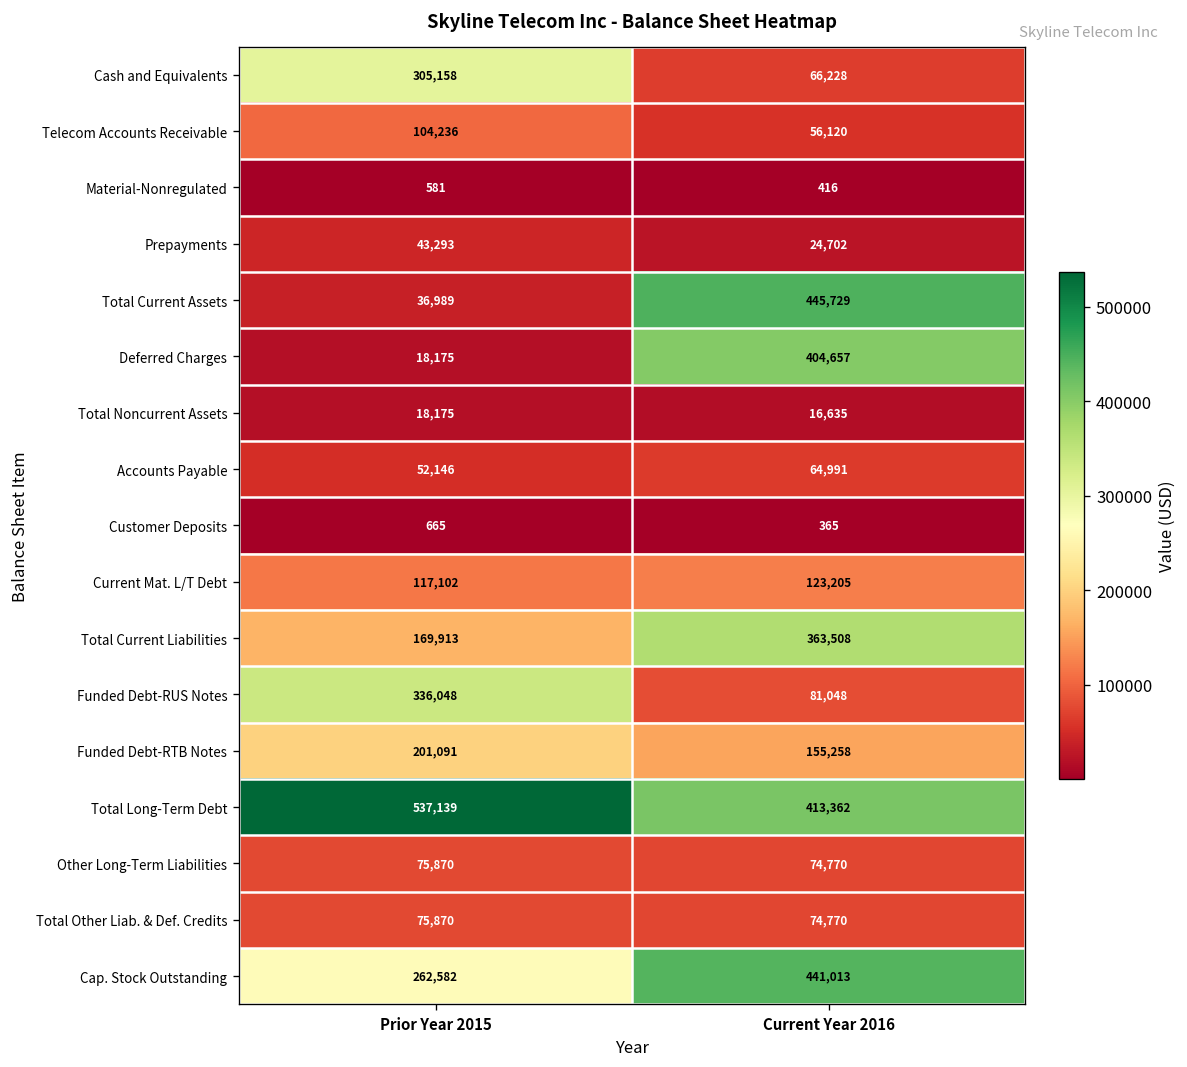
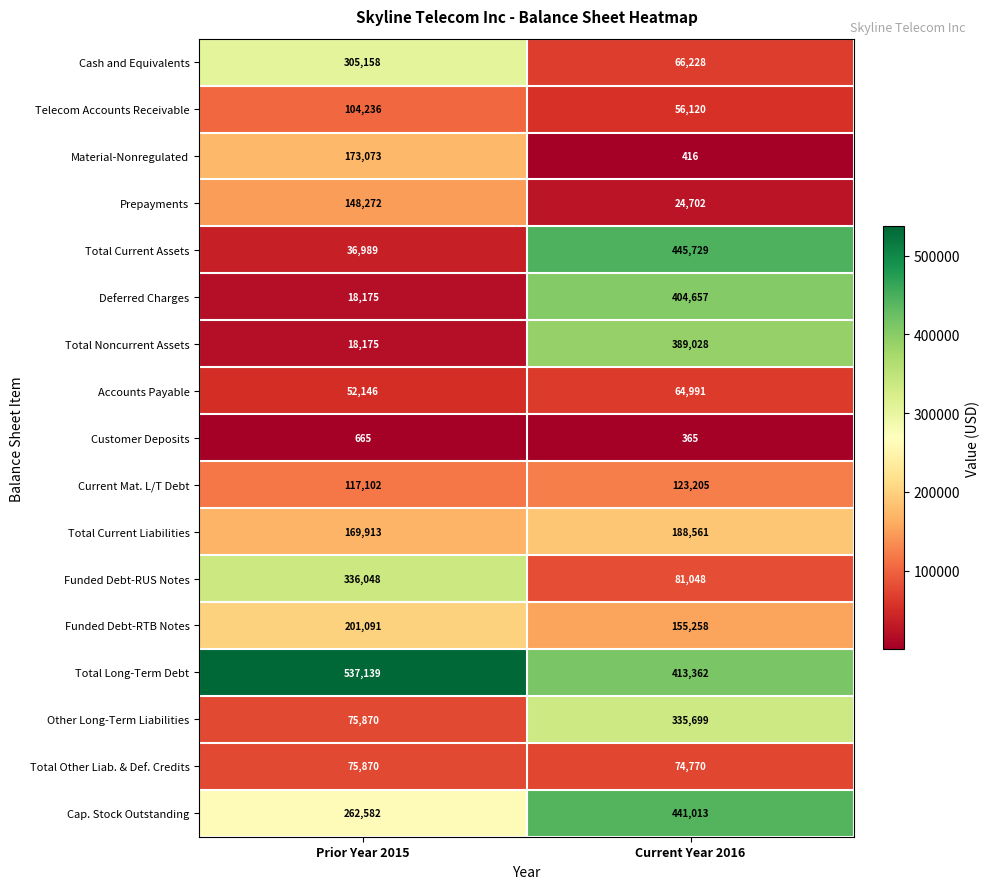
  {
    "Cash and Equivalents": {
      "Prior Year 2015": "305,158",
      "Current Year 2016": "66,228"
    },
    "Telecom Accounts Receivable": {
      "Prior Year 2015": "104,236",
      "Current Year 2016": "56,120"
    },
    "Material-Nonregulated": {
-     "Prior Year 2015": "581",
+     "Prior Year 2015": "173,073",
      "Current Year 2016": "416"
    },
    "Prepayments": {
-     "Prior Year 2015": "43,293",
+     "Prior Year 2015": "148,272",
      "Current Year 2016": "24,702"
    },
    "Total Current Assets": {
      "Prior Year 2015": "36,989",
      "Current Year 2016": "445,729"
    },
    "Deferred Charges": {
      "Prior Year 2015": "18,175",
      "Current Year 2016": "404,657"
    },
    "Total Noncurrent Assets": {
      "Prior Year 2015": "18,175",
-     "Current Year 2016": "16,635"
+     "Current Year 2016": "389,028"
    },
    "Accounts Payable": {
      "Prior Year 2015": "52,146",
      "Current Year 2016": "64,991"
    },
    "Customer Deposits": {
      "Prior Year 2015": "665",
      "Current Year 2016": "365"
    },
    "Current Mat. L/T Debt": {
      "Prior Year 2015": "117,102",
      "Current Year 2016": "123,205"
    },
    "Total Current Liabilities": {
      "Prior Year 2015": "169,913",
-     "Current Year 2016": "363,508"
+     "Current Year 2016": "188,561"
    },
    "Funded Debt-RUS Notes": {
      "Prior Year 2015": "336,048",
      "Current Year 2016": "81,048"
    },
    "Funded Debt-RTB Notes": {
      "Prior Year 2015": "201,091",
      "Current Year 2016": "155,258"
    },
    "Total Long-Term Debt": {
      "Prior Year 2015": "537,139",
      "Current Year 2016": "413,362"
    },
    "Other Long-Term Liabilities": {
      "Prior Year 2015": "75,870",
-     "Current Year 2016": "74,770"
+     "Current Year 2016": "335,699"
    },
    "Total Other Liab. & Def. Credits": {
      "Prior Year 2015": "75,870",
      "Current Year 2016": "74,770"
    },
    "Cap. Stock Outstanding": {
      "Prior Year 2015": "262,582",
      "Current Year 2016": "441,013"
    }
  }
